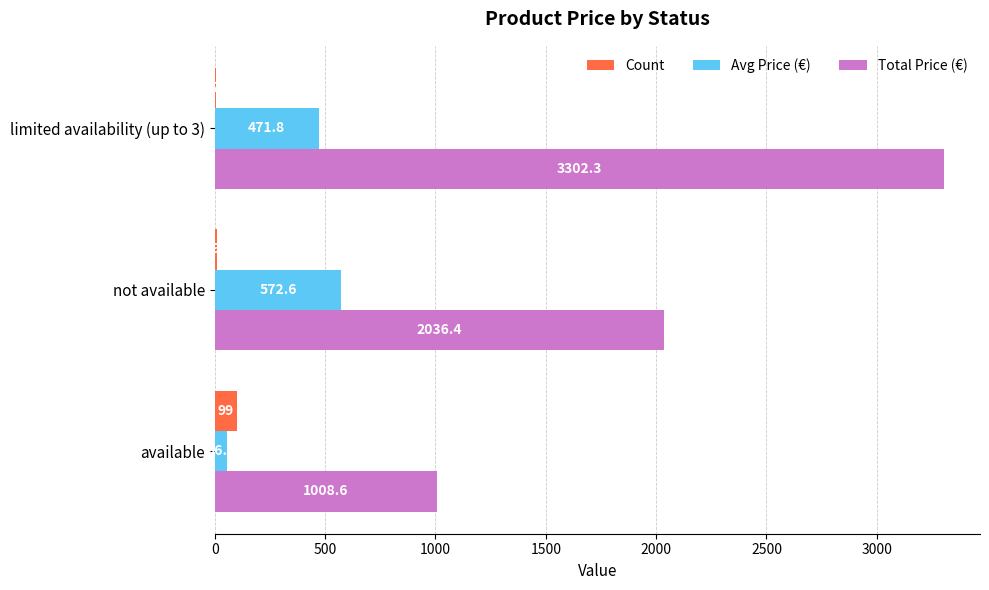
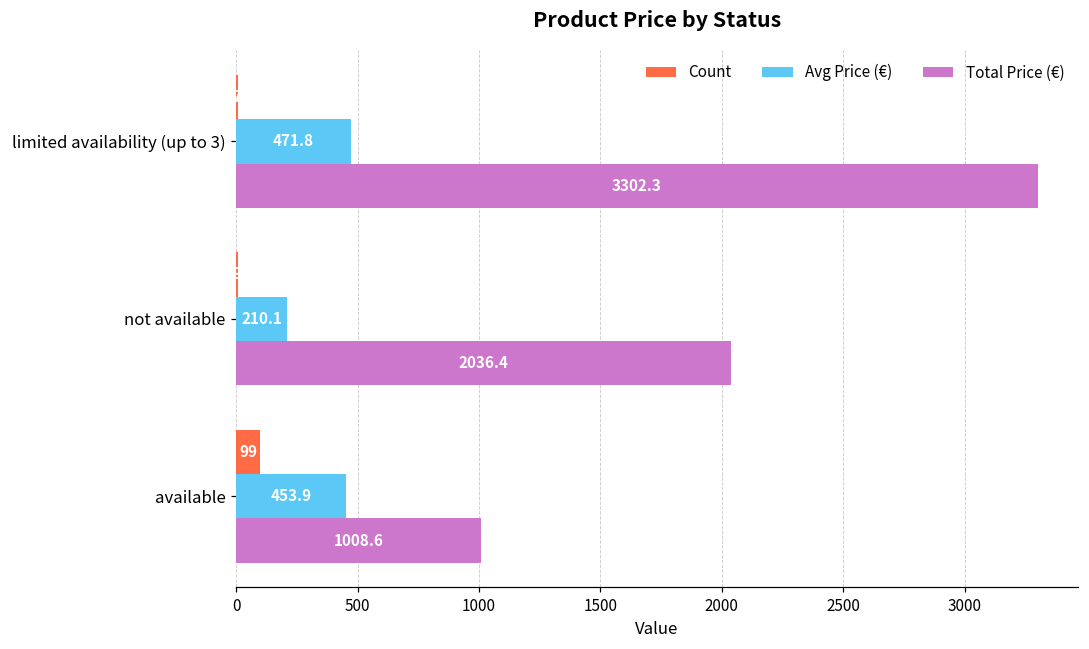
  {
    "Count": {
      "available": 99
    },
    "Avg Price (€)": {
      "limited availability (up to 3)": 471.8,
-     "not available": 572.6,
-     "available": 60
+     "not available": 210.1,
+     "available": 450
    },
    "Total Price (€)": {
      "limited availability (up to 3)": 3302.3,
      "not available": 2036.4,
      "available": 1008.6
    }
  }
